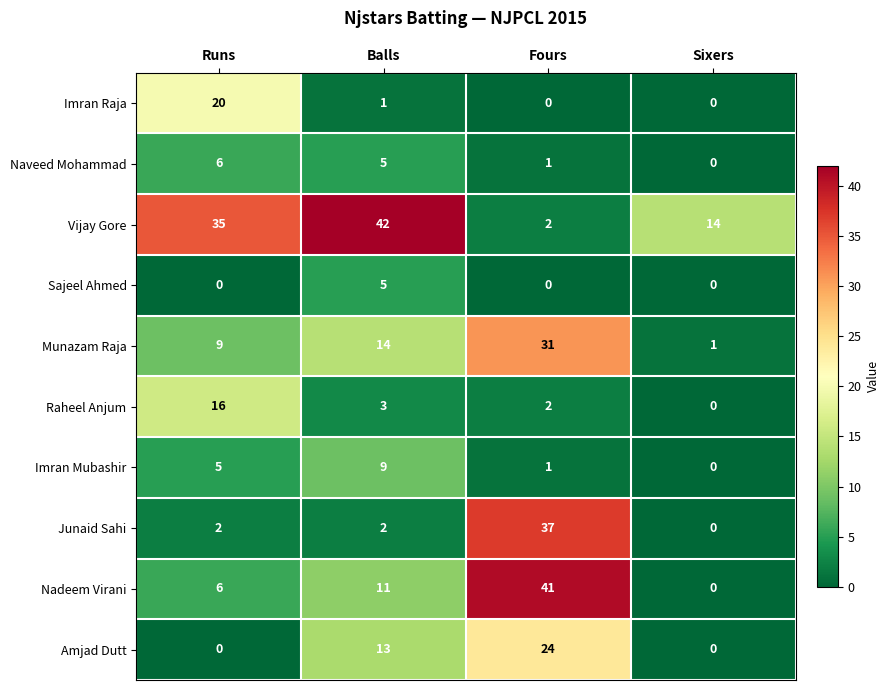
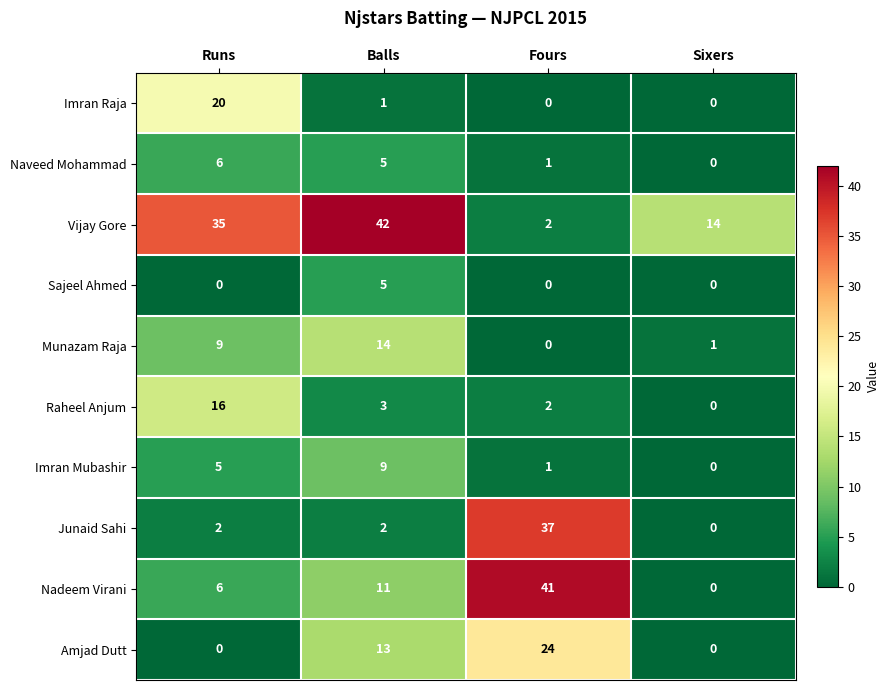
  {
    "Imran Raja": {
      "Runs": 20,
      "Balls": 1,
      "Fours": 0,
      "Sixers": 0
    },
    "Naveed Mohammad": {
      "Runs": 6,
      "Balls": 5,
      "Fours": 1,
      "Sixers": 0
    },
    "Vijay Gore": {
      "Runs": 35,
      "Balls": 42,
      "Fours": 2,
      "Sixers": 14
    },
    "Sajeel Ahmed": {
      "Runs": 0,
      "Balls": 5,
      "Fours": 0,
      "Sixers": 0
    },
    "Munazam Raja": {
      "Runs": 9,
      "Balls": 14,
-     "Fours": 31,
+     "Fours": 0,
      "Sixers": 1
    },
    "Raheel Anjum": {
      "Runs": 16,
      "Balls": 3,
      "Fours": 2,
      "Sixers": 0
    },
    "Imran Mubashir": {
      "Runs": 5,
      "Balls": 9,
      "Fours": 1,
      "Sixers": 0
    },
    "Junaid Sahi": {
      "Runs": 2,
      "Balls": 2,
      "Fours": 37,
      "Sixers": 0
    },
    "Nadeem Virani": {
      "Runs": 6,
      "Balls": 11,
      "Fours": 41,
      "Sixers": 0
    },
    "Amjad Dutt": {
      "Runs": 0,
      "Balls": 13,
      "Fours": 24,
      "Sixers": 0
    }
  }
